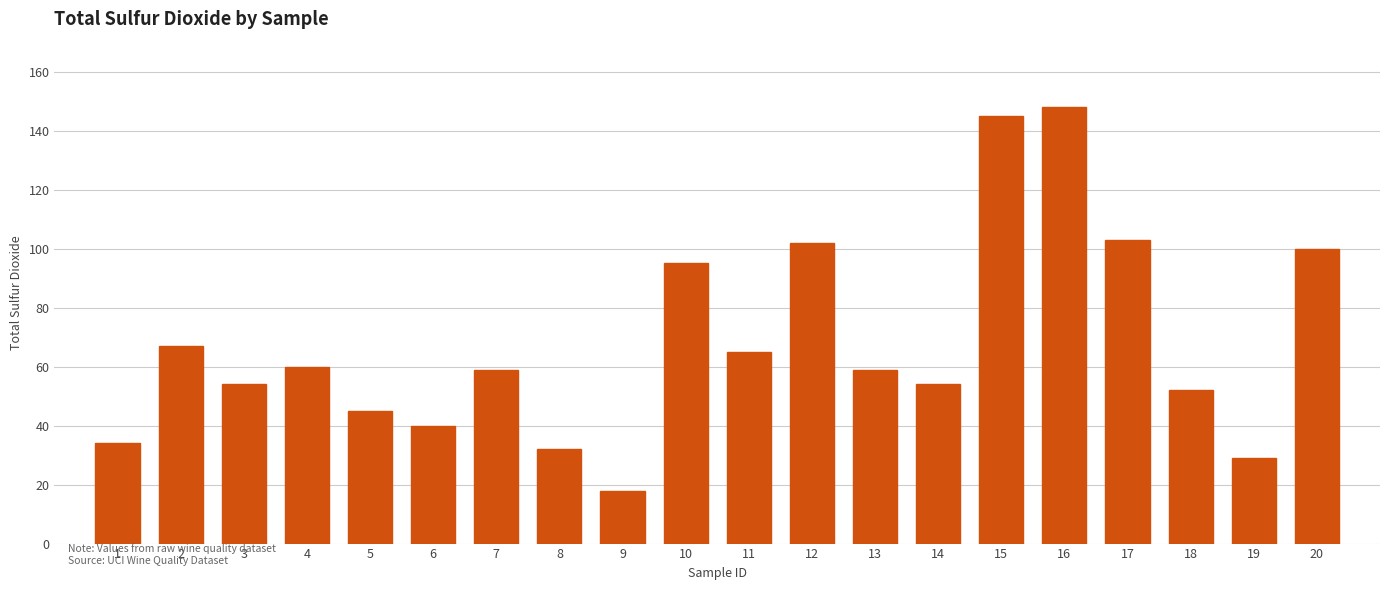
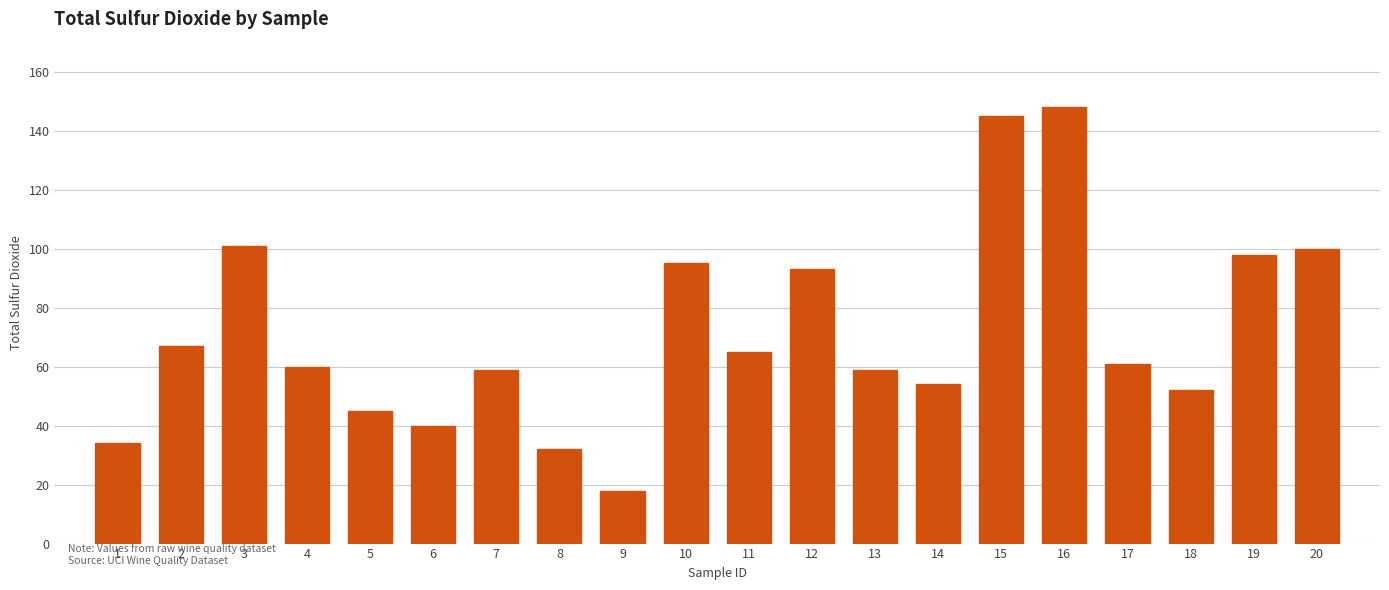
  {
    "1": 34,
    "2": 67,
-   "3": 54,
+   "3": 101,
    "4": 60,
    "5": 45,
    "6": 40,
    "7": 59,
    "8": 32,
    "9": 18,
    "10": 95,
    "11": 65,
-   "12": 102,
+   "12": 93,
    "13": 59,
    "14": 54,
    "15": 145,
    "16": 148,
-   "17": 103,
+   "17": 61,
    "18": 52,
-   "19": 29,
+   "19": 98,
    "20": 100
  }
